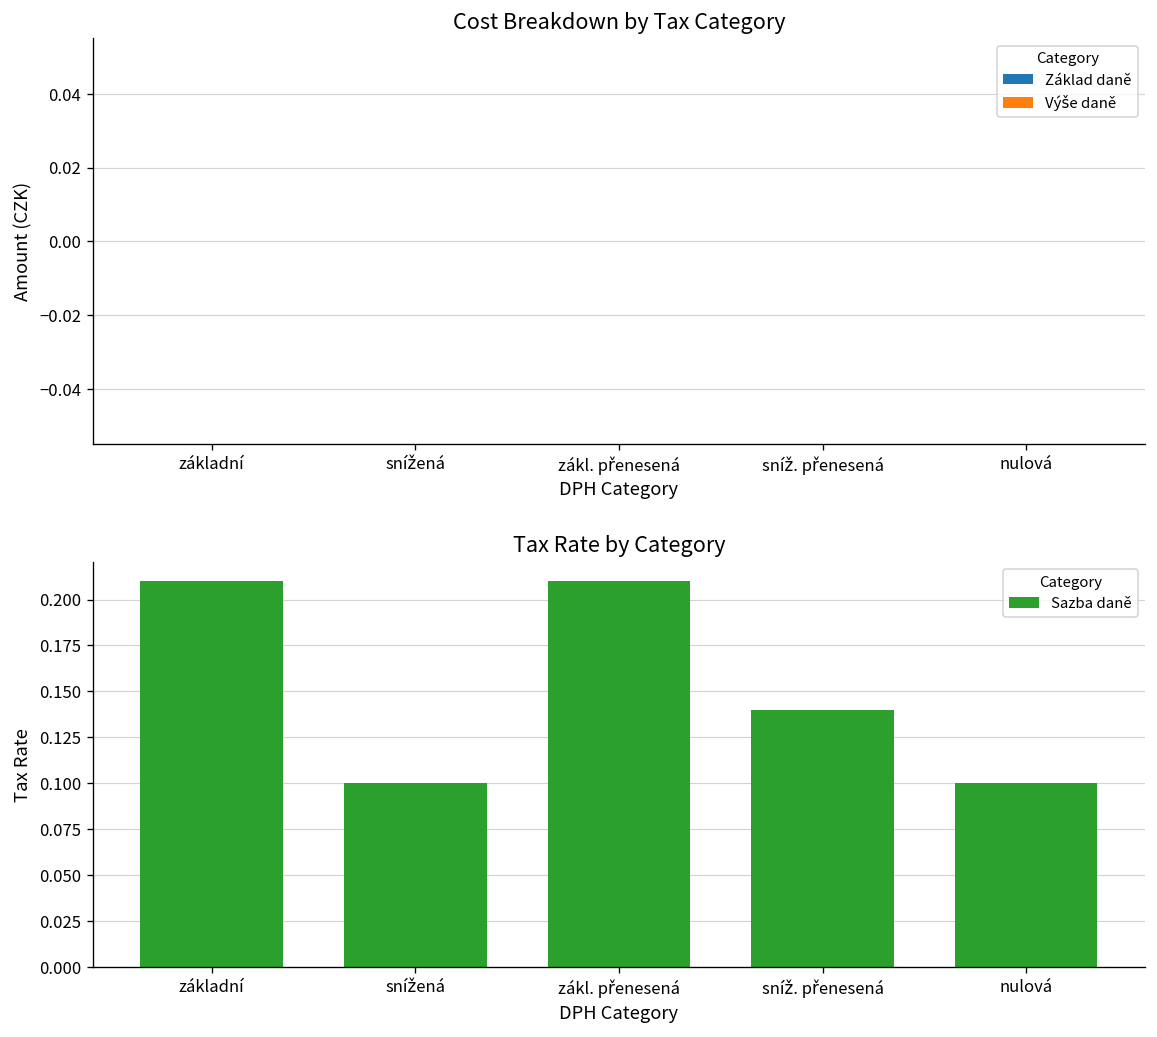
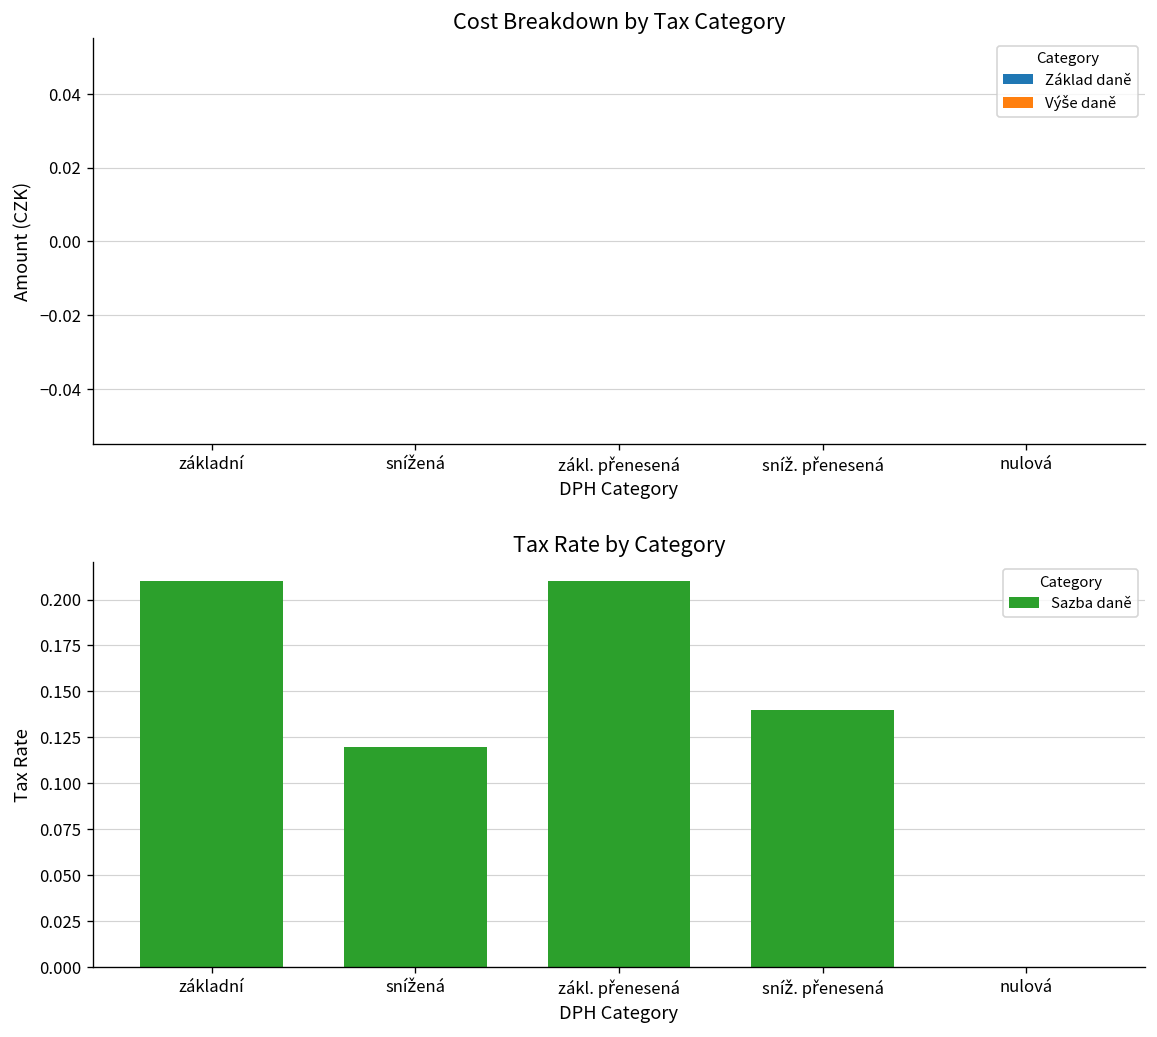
  {
    "Cost Breakdown by Tax Category": {
      "Základ daně": {
        "základní": 0.000,
        "snížená": 0.000,
        "zákl. přenesená": 0.000,
        "sníž. přenesená": 0.000,
        "nulová": 0.000
      },
      "Výše daně": {
        "základní": 0.000,
        "snížená": 0.000,
        "zákl. přenesená": 0.000,
        "sníž. přenesená": 0.000,
        "nulová": 0.000
      }
    },
    "Tax Rate by Category": {
      "základní": 0.21,
-     "snížená": 0.10,
+     "snížená": 0.12,
      "zákl. přenesená": 0.21,
      "sníž. přenesená": 0.14,
-     "nulová": 0.1
+     "nulová": 0.0
    }
  }
